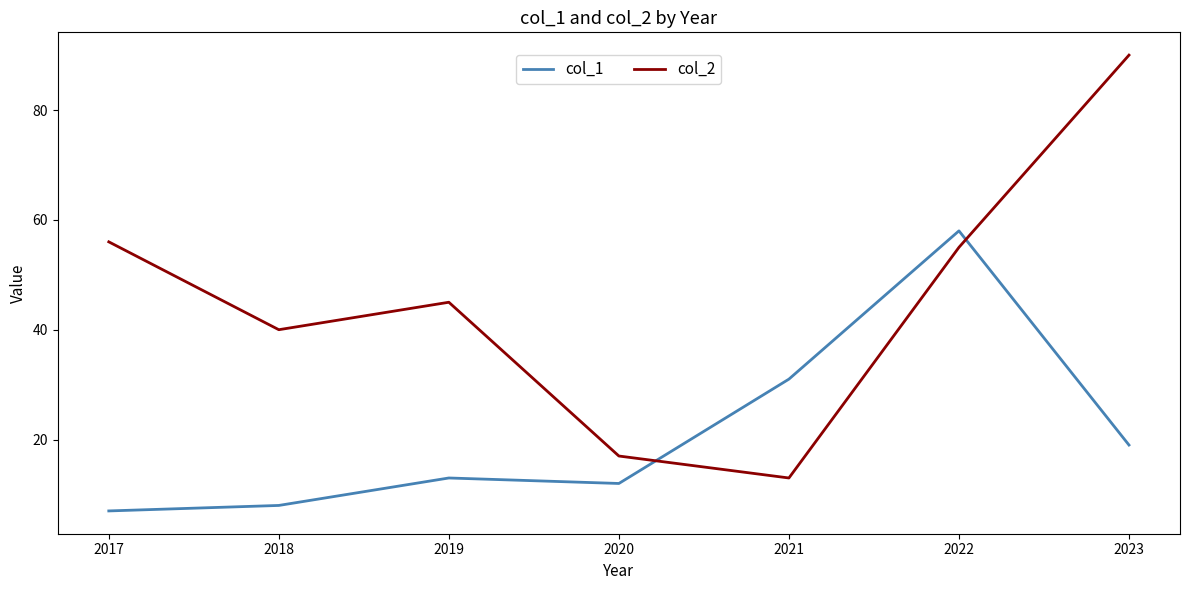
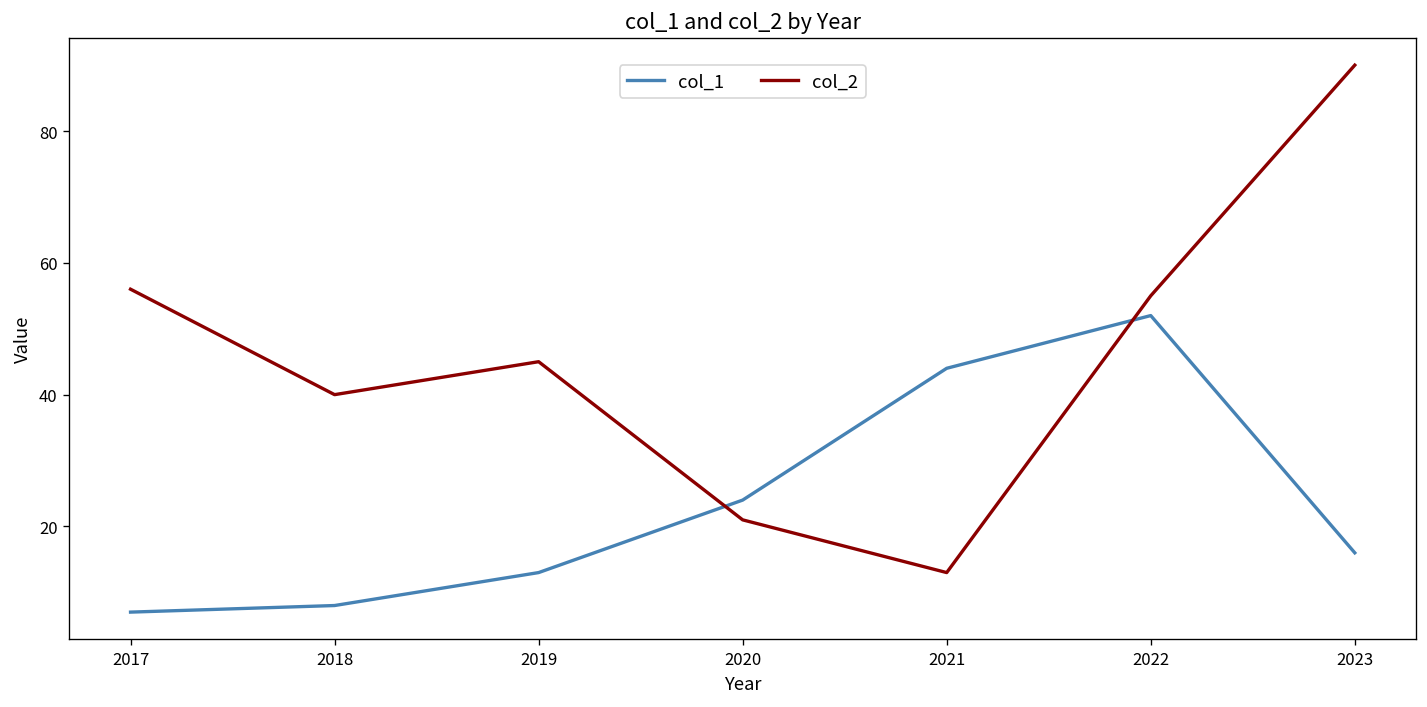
  {
    "col_1": {
      "2017": 7,
      "2018": 8,
      "2019": 13,
-     "2020": 12,
-     "2021": 31,
-     "2022": 58,
-     "2023": 19
+     "2020": 24,
+     "2021": 44,
+     "2022": 52,
+     "2023": 16
    },
    "col_2": {
      "2017": 56,
      "2018": 40,
      "2019": 45,
-     "2020": 17,
+     "2020": 21,
      "2021": 13,
      "2022": 55,
      "2023": 90
    }
  }
